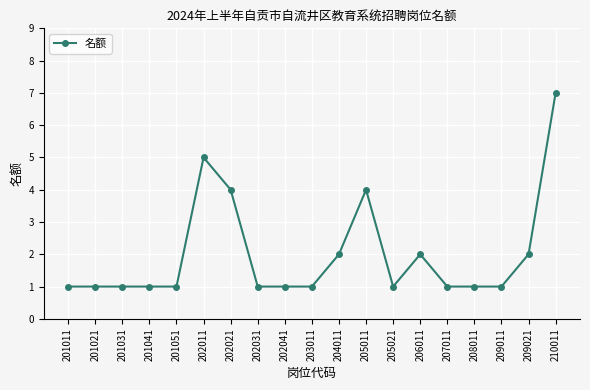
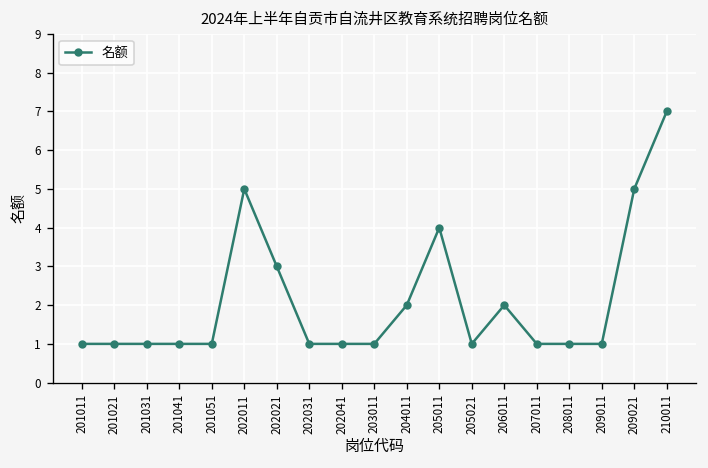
  {
    "201011": 1,
    "201021": 1,
    "201031": 1,
    "201041": 1,
    "201051": 1,
    "202011": 5,
-   "202021": 4,
+   "202021": 3,
    "202031": 1,
    "202041": 1,
    "203011": 1,
    "204011": 2,
    "205011": 4,
    "205021": 1,
    "206011": 2,
    "207011": 1,
    "208011": 1,
    "209011": 1,
-   "209021": 2,
+   "209021": 5,
    "210011": 7
  }
